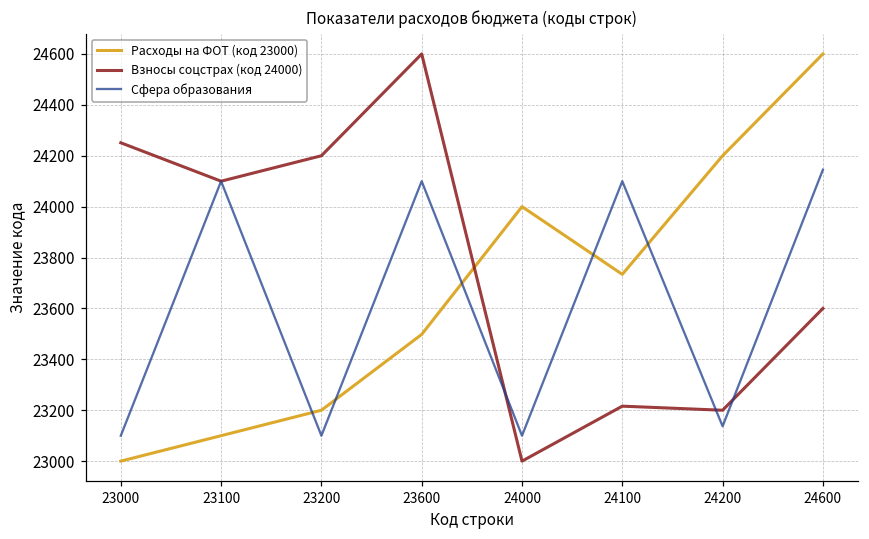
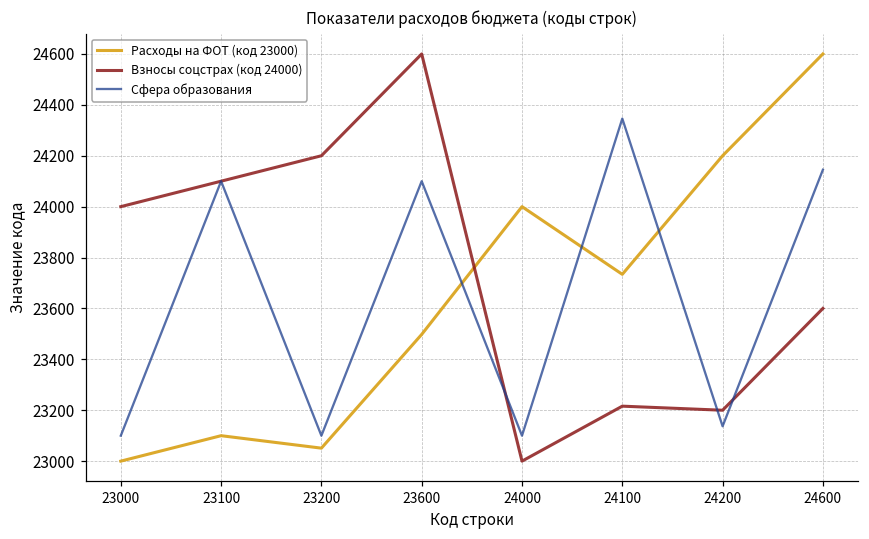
  {
    "Расходы на ФОТ (код 23000)": {
      "23000": 23000,
      "23100": 23100,
-     "23200": 23200,
+     "23200": 23050,
      "23600": 23500,
      "24000": 24000,
      "24100": 23730,
      "24200": 24200,
      "24600": 24600
    },
    "Взносы соцстрах (код 24000)": {
-     "23000": 24250,
+     "23000": 24000,
      "23200": 24200,
      "23600": 24600,
      "24000": 23000,
      "24100": 23220,
      "24200": 23200,
      "24600": 23600
    },
    "Сфера образования": {
      "23000": 23100,
      "23200": 23100,
      "23600": 24100,
      "24000": 23100,
-     "24100": 24100,
+     "24100": 24350,
      "24200": 23140,
      "24600": 24150
    }
  }
